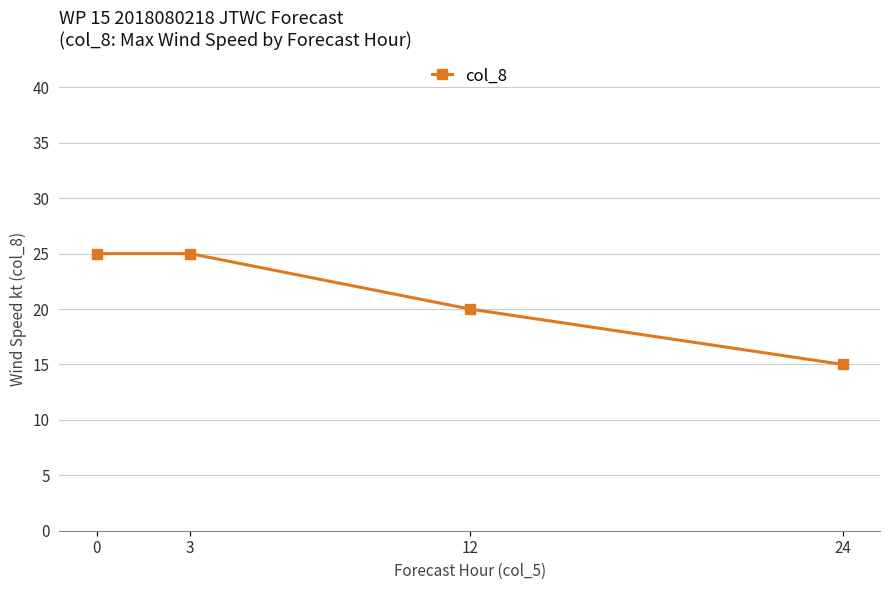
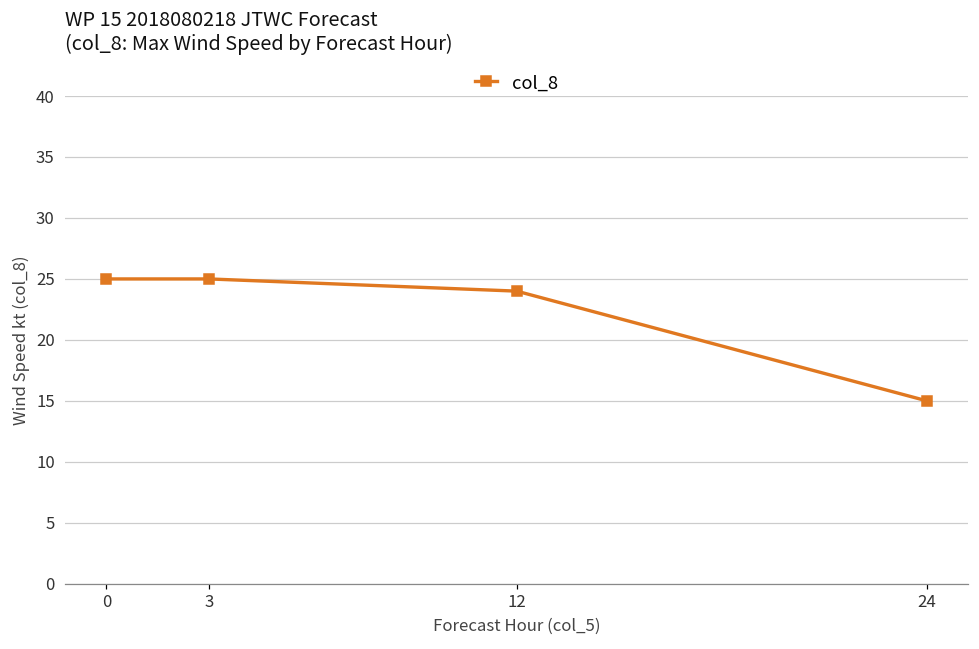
  {
    "0": 25,
    "3": 25,
-   "12": 20,
+   "12": 24,
    "24": 15
  }
